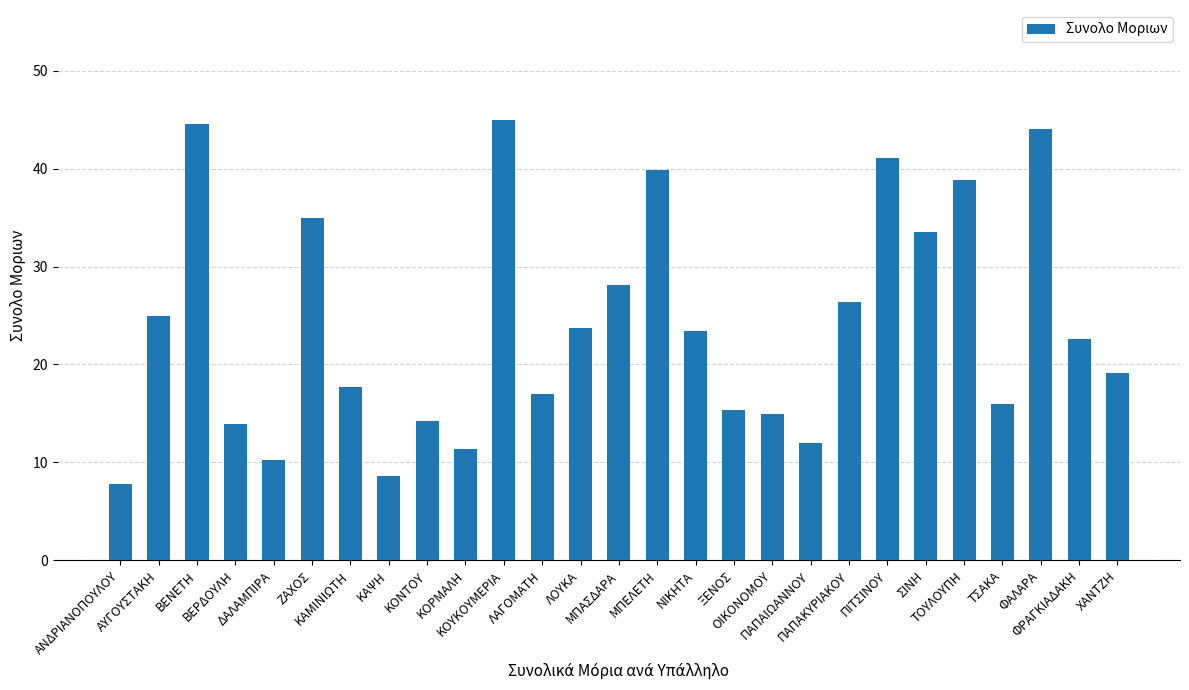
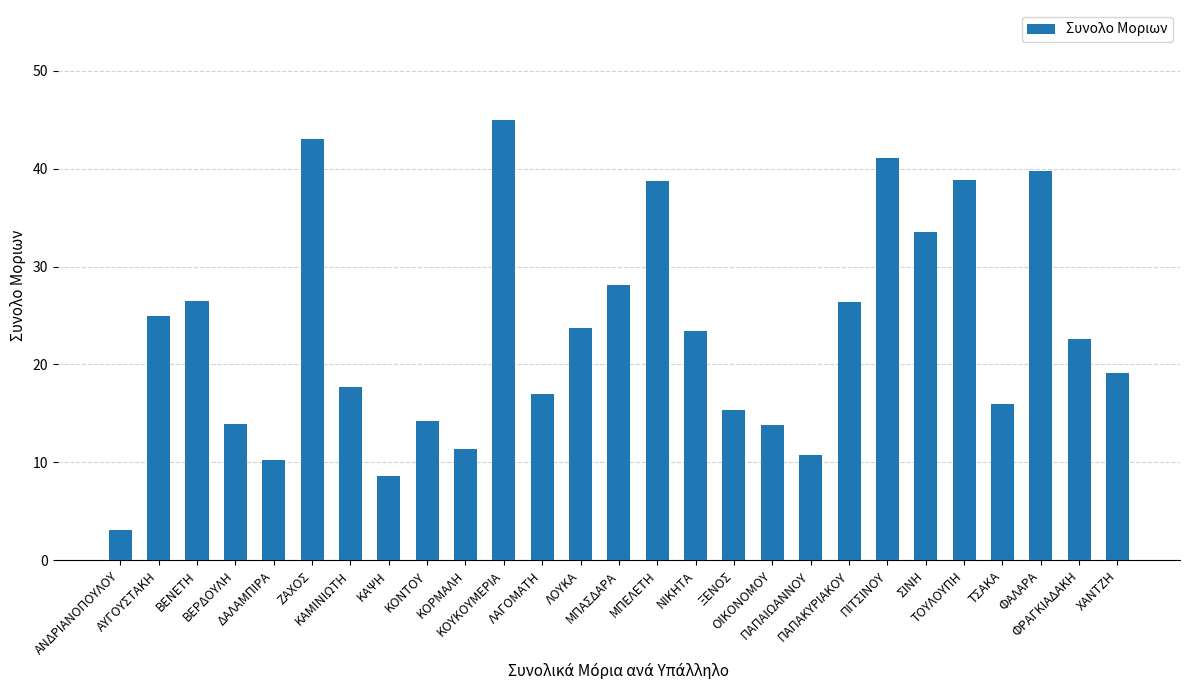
  {
-   "ΑΝΔΡΙΑΝΟΠΟΥΛΟΥ": 8,
+   "ΑΝΔΡΙΑΝΟΠΟΥΛΟΥ": 3,
    "ΑΥΓΟΥΣΤΑΚΗ": 25,
-   "ΒΕΝΕΤΗ": 45,
+   "ΒΕΝΕΤΗ": 27,
    "ΒΕΡΔΟΥΛΗ": 14,
    "ΔΑΛΑΜΠΙΡΑ": 10,
-   "ΖΑΧΟΣ": 35,
+   "ΖΑΧΟΣ": 43,
    "ΚΑΜΙΝΙΩΤΗ": 18,
    "ΚΑΨΗ": 9,
    "ΚΟΝΤΟΥ": 14,
    "ΚΟΡΜΑΛΗ": 11,
    "ΚΟΥΚΟΥΜΕΡΙΑ": 45,
    "ΛΑΓΟΜΑΤΗ": 17,
    "ΛΟΥΚΑ": 24,
    "ΜΠΑΣΔΑΡΑ": 28,
-   "ΜΠΕΛΕΤΗ": 40,
+   "ΜΠΕΛΕΤΗ": 39,
    "ΝΙΚΗΤΑ": 23,
    "ΞΕΝΟΣ": 15,
-   "ΟΙΚΟΝΟΜΟΥ": 15,
-   "ΠΑΠΑΙΩΑΝΝΟΥ": 12,
+   "ΟΙΚΟΝΟΜΟΥ": 14,
+   "ΠΑΠΑΙΩΑΝΝΟΥ": 11,
    "ΠΑΠΑΚΥΡΙΑΚΟΥ": 26,
    "ΠΙΤΣΙΝΟΥ": 41,
    "ΣΙΝΗ": 34,
    "ΤΟΥΛΟΥΠΗ": 39,
    "ΤΣΑΚΑ": 16,
-   "ΦΑΛΑΡΑ": 44,
+   "ΦΑΛΑΡΑ": 40,
    "ΦΡΑΓΚΙΑΔΑΚΗ": 23,
    "ΧΑΝΤΖΗ": 19
  }
